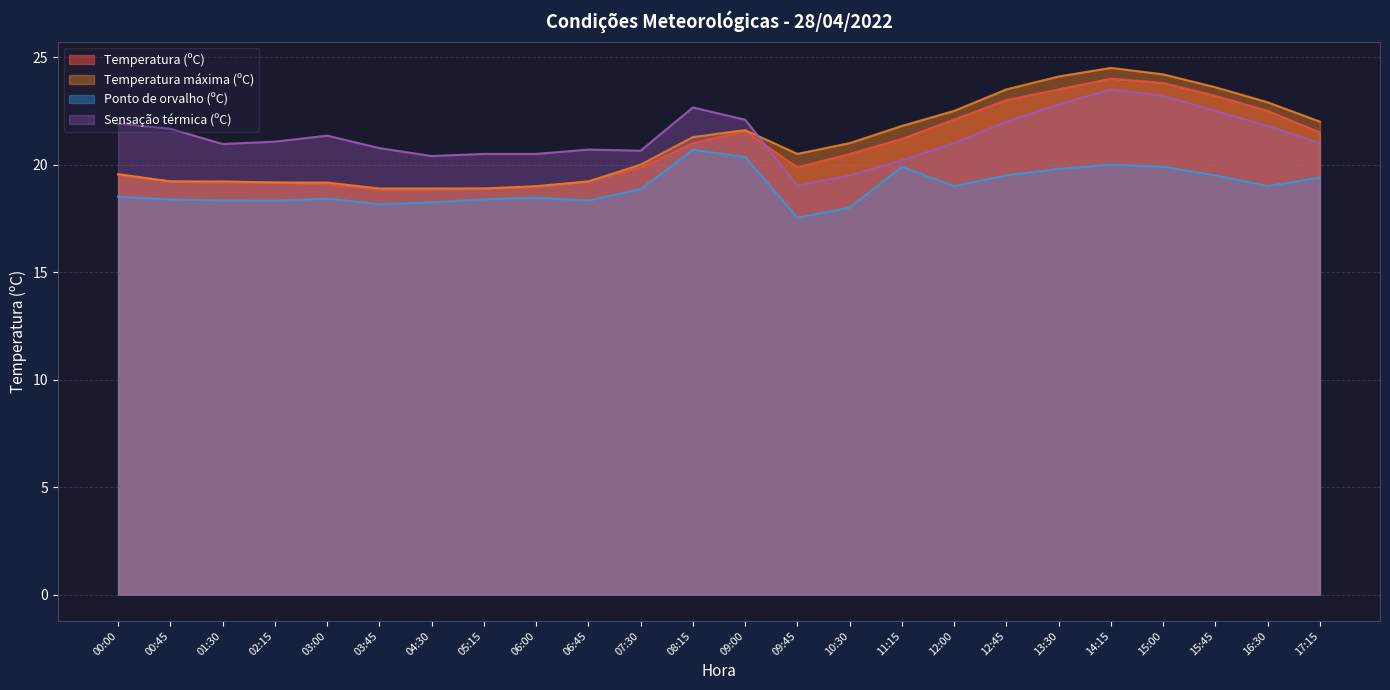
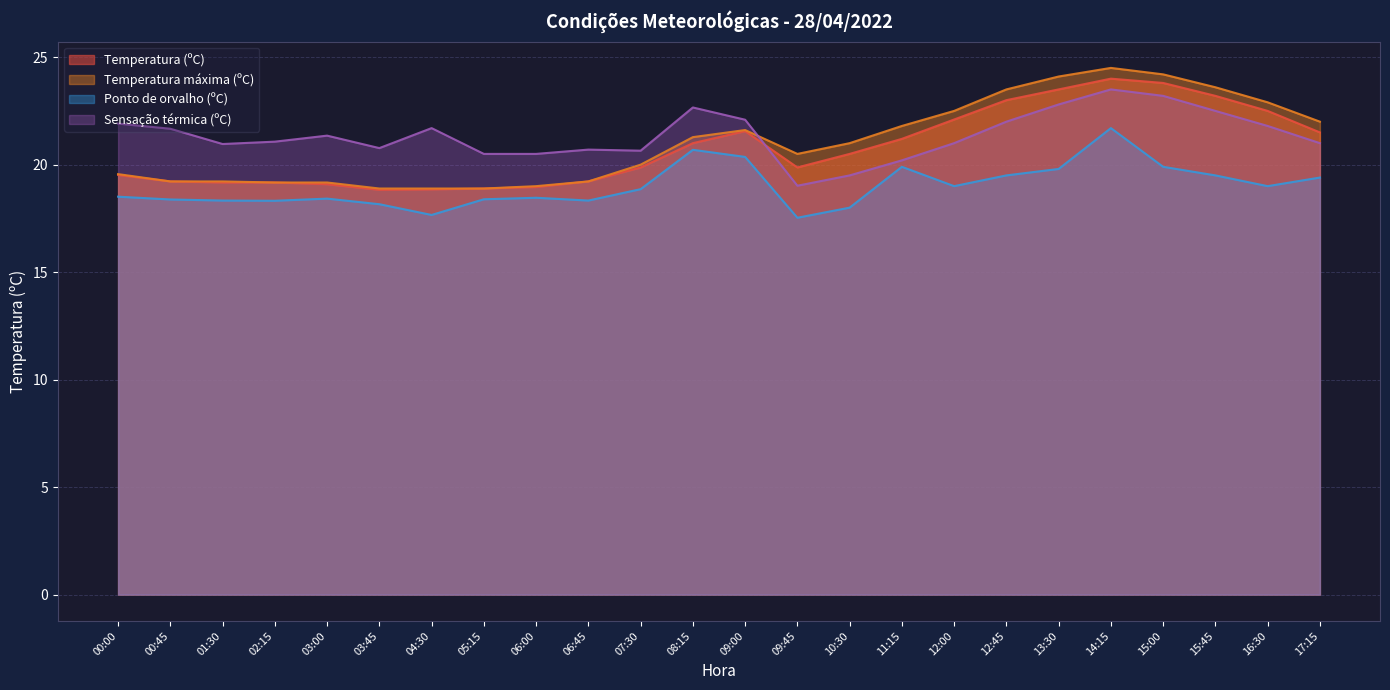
  {
    "Ponto de orvalho (ºC)": {
      "00:00": 18.5,
      "00:45": 18.4,
      "01:30": 18.3,
      "02:15": 18.3,
      "03:00": 18.4,
      "03:45": 18.2,
-     "04:30": 18.2,
+     "04:30": 17.7,
      "05:15": 18.4,
      "06:00": 18.5,
      "06:45": 18.3,
      "07:30": 18.9,
      "08:15": 20.7,
      "09:00": 20.4,
      "09:45": 17.5,
      "10:30": 18.0,
      "11:15": 19.9,
      "12:00": 19.0,
      "12:45": 19.5,
      "13:30": 19.8,
-     "14:15": 20.0,
+     "14:15": 21.7,
      "15:00": 19.9,
      "15:45": 19.5,
      "16:30": 19.0,
      "17:15": 19.4
    },
    "Sensação térmica (ºC)": {
      "01:30": 21.0,
      "02:15": 21.1,
      "03:00": 21.4,
      "03:45": 20.8,
-     "04:30": 20.4,
+     "04:30": 21.7,
      "05:15": 20.5,
      "06:00": 20.5,
      "06:45": 20.7,
      "07:30": 20.7,
      "08:15": 22.7,
      "09:00": 22.1,
      "09:45": 19.0,
      "10:30": 19.5,
      "11:15": 20.2,
      "12:00": 21.0,
      "12:45": 22.0,
      "13:30": 22.8,
      "14:15": 23.5,
      "15:00": 23.2,
      "15:45": 22.5,
      "16:30": 21.8,
      "17:15": 21.0
    }
  }
